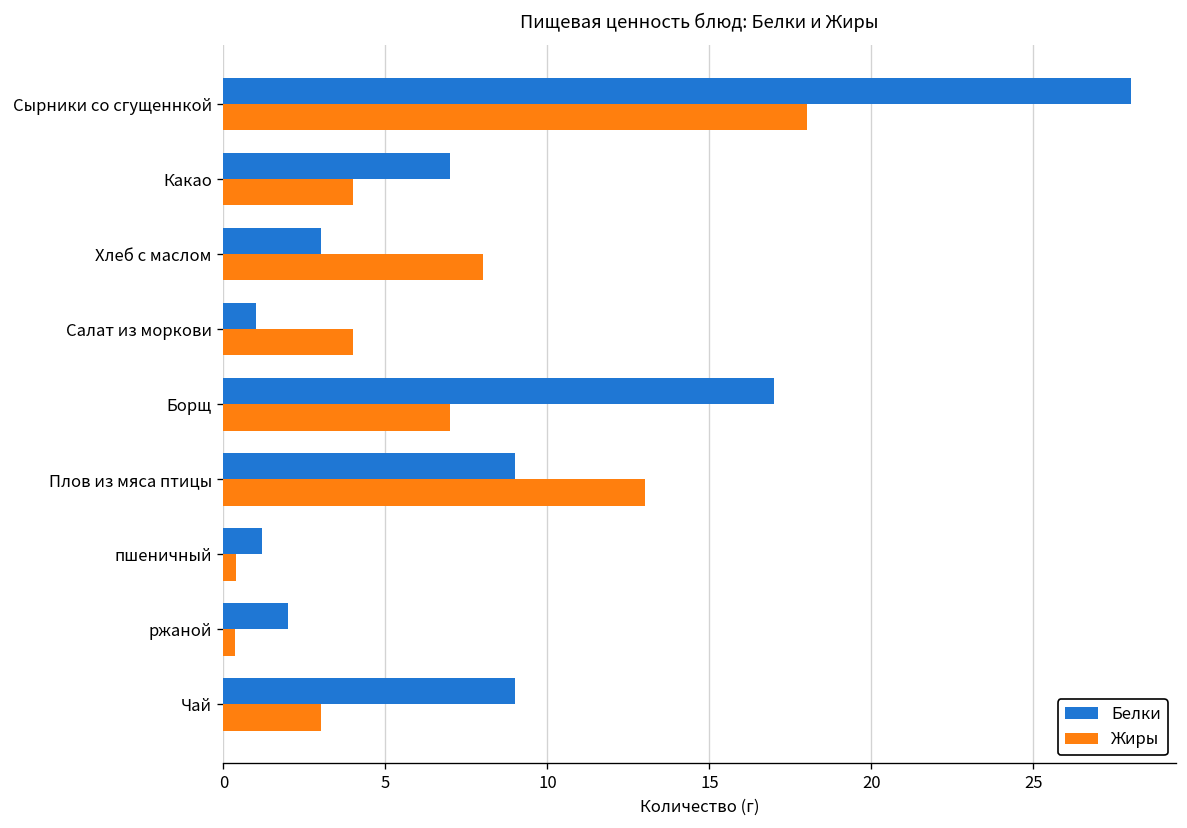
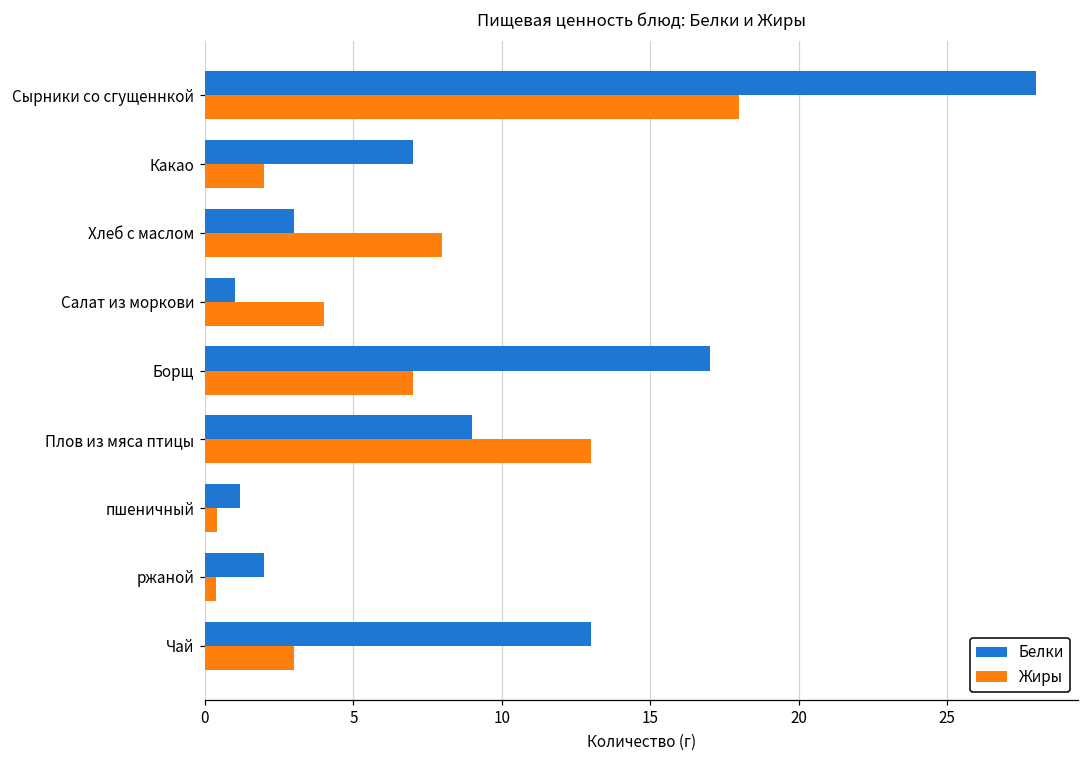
  {
    "Белки": {
      "Сырники со сгущеннкой": 28,
      "Какао": 7,
      "Хлеб с маслом": 3,
      "Салат из моркови": 1,
      "Борщ": 17,
      "Плов из мяса птицы": 9,
      "пшеничный": 1.2,
      "ржаной": 2,
-     "Чай": 9
+     "Чай": 13
    },
    "Жиры": {
      "Сырники со сгущеннкой": 18,
-     "Какао": 4,
+     "Какао": 2,
      "Хлеб с маслом": 8,
      "Салат из моркови": 4,
      "Борщ": 7,
      "Плов из мяса птицы": 13,
      "пшеничный": 0.4,
      "ржаной": 0.4,
      "Чай": 3
    }
  }
